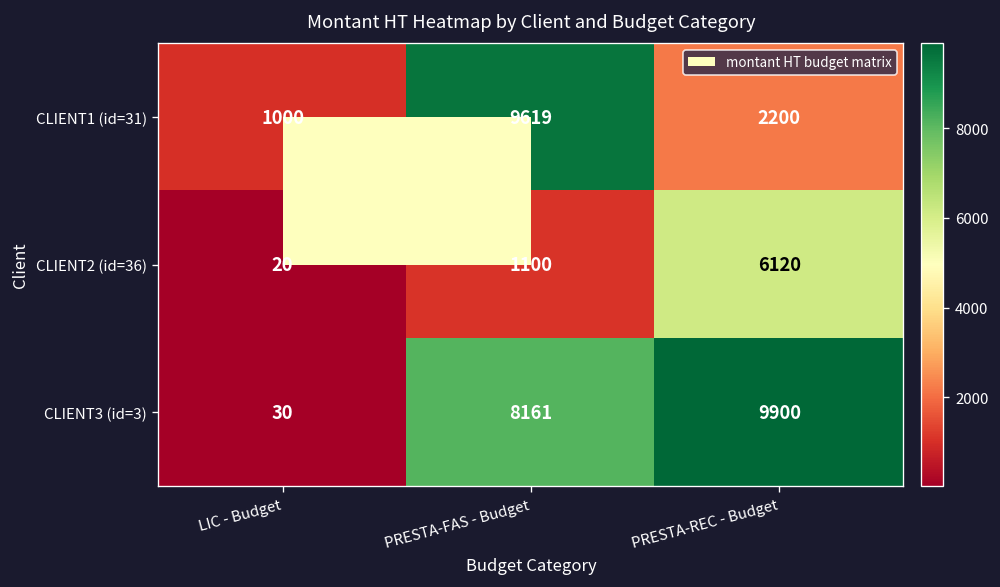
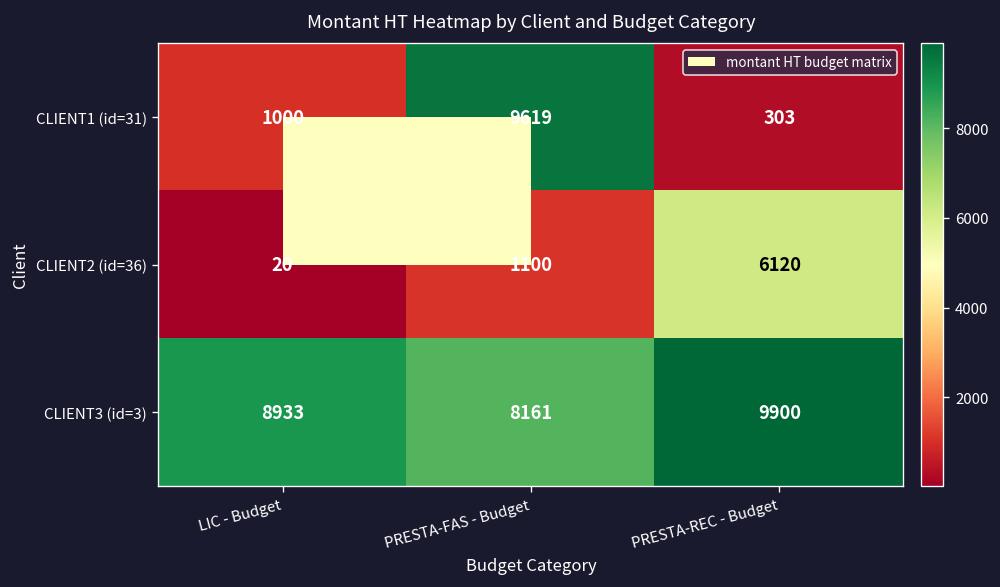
  {
    "CLIENT1 (id=31)": {
-     "PRESTA-REC - Budget": 2200
+     "PRESTA-REC - Budget": 303
    },
    "CLIENT2 (id=36)": {
      "PRESTA-REC - Budget": 6120
    },
    "CLIENT3 (id=3)": {
-     "LIC - Budget": 30,
+     "LIC - Budget": 8933,
      "PRESTA-FAS - Budget": 8161,
      "PRESTA-REC - Budget": 9900
    }
  }
